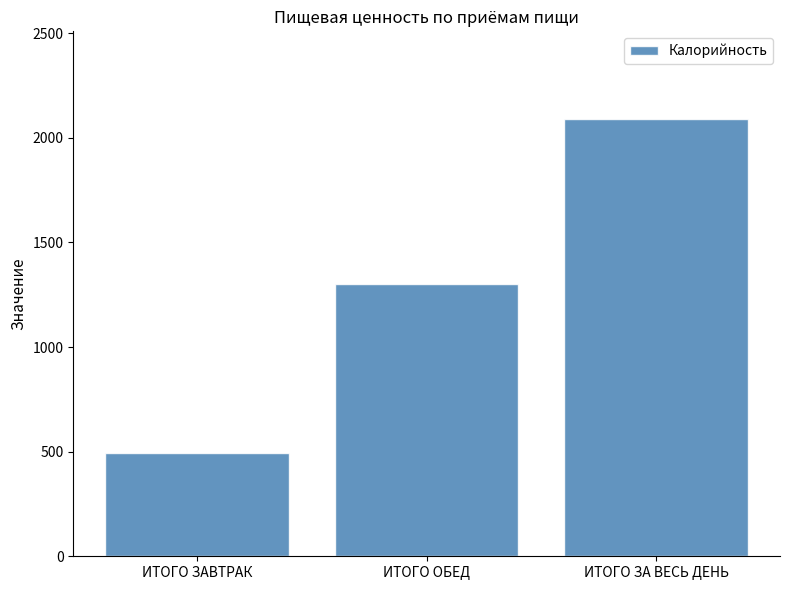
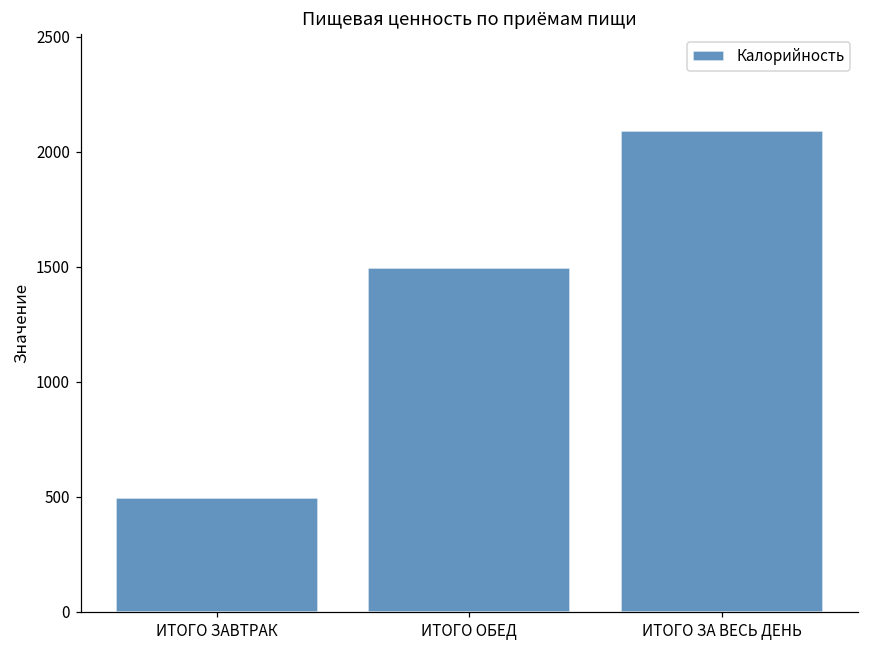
  {
    "ИТОГО ЗАВТРАК": 500,
-   "ИТОГО ОБЕД": 1300,
+   "ИТОГО ОБЕД": 1490,
    "ИТОГО ЗА ВЕСЬ ДЕНЬ": 2090
  }
